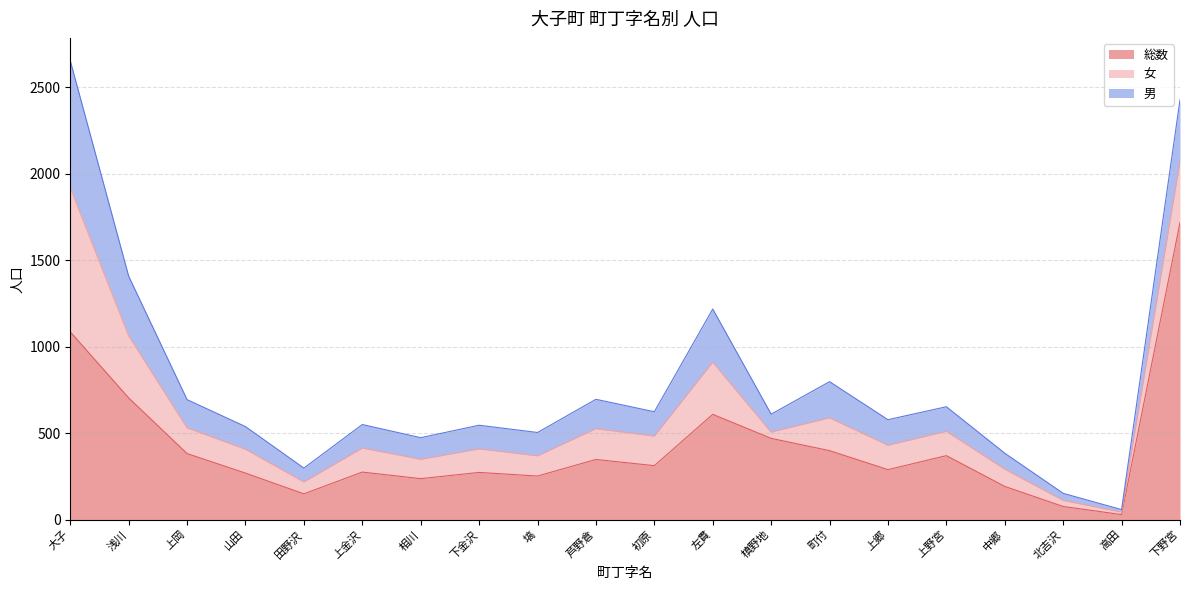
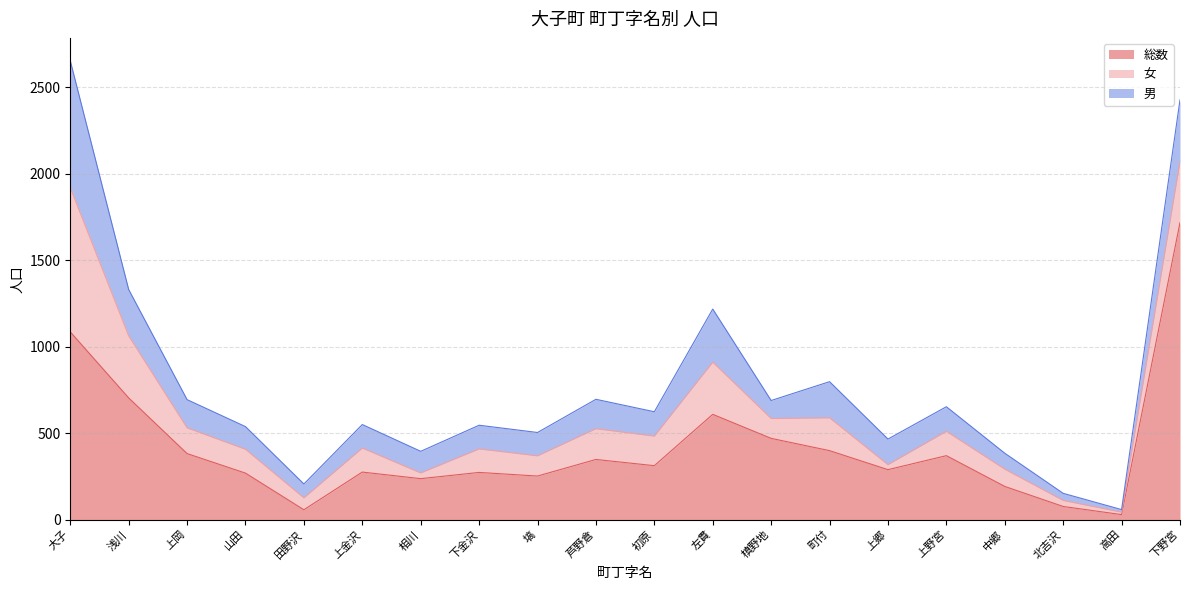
  {
    "総数": {
      "大子": 1090,
      "浅川": 700,
      "上岡": 380,
      "山田": 270,
-     "田野沢": 150,
+     "田野沢": 60,
      "上金沢": 280,
      "相川": 240,
      "下金沢": 270,
      "塙": 250,
      "芦野倉": 350,
      "初原": 310,
      "左貫": 610,
      "槙野地": 470,
      "町付": 400,
      "上郷": 290,
      "上野宮": 370,
      "中郷": 190,
      "北吉沢": 80,
      "下野宮": 1720
    },
    "女": {
      "大子": 830,
      "浅川": 360,
      "上岡": 150,
      "山田": 140,
      "田野沢": 70,
      "上金沢": 140,
-     "相川": 110,
+     "相川": 30,
      "下金沢": 140,
      "塙": 120,
      "芦野倉": 180,
      "初原": 170,
      "左貫": 300,
-     "槙野地": 40,
+     "槙野地": 120,
      "町付": 190,
-     "上郷": 140,
+     "上郷": 30,
      "上野宮": 140,
      "中郷": 100,
      "北吉沢": 40,
      "下野宮": 350
    },
    "男": {
      "大子": 730,
-     "浅川": 350,
+     "浅川": 270,
      "上岡": 160,
      "山田": 130,
      "田野沢": 80,
      "上金沢": 140,
      "相川": 130,
      "下金沢": 140,
      "塙": 140,
      "芦野倉": 170,
      "初原": 140,
      "左貫": 310,
      "槙野地": 100,
      "町付": 210,
      "上郷": 150,
      "上野宮": 140,
      "中郷": 90,
      "北吉沢": 40,
      "高田": 20,
      "下野宮": 360
    }
  }
